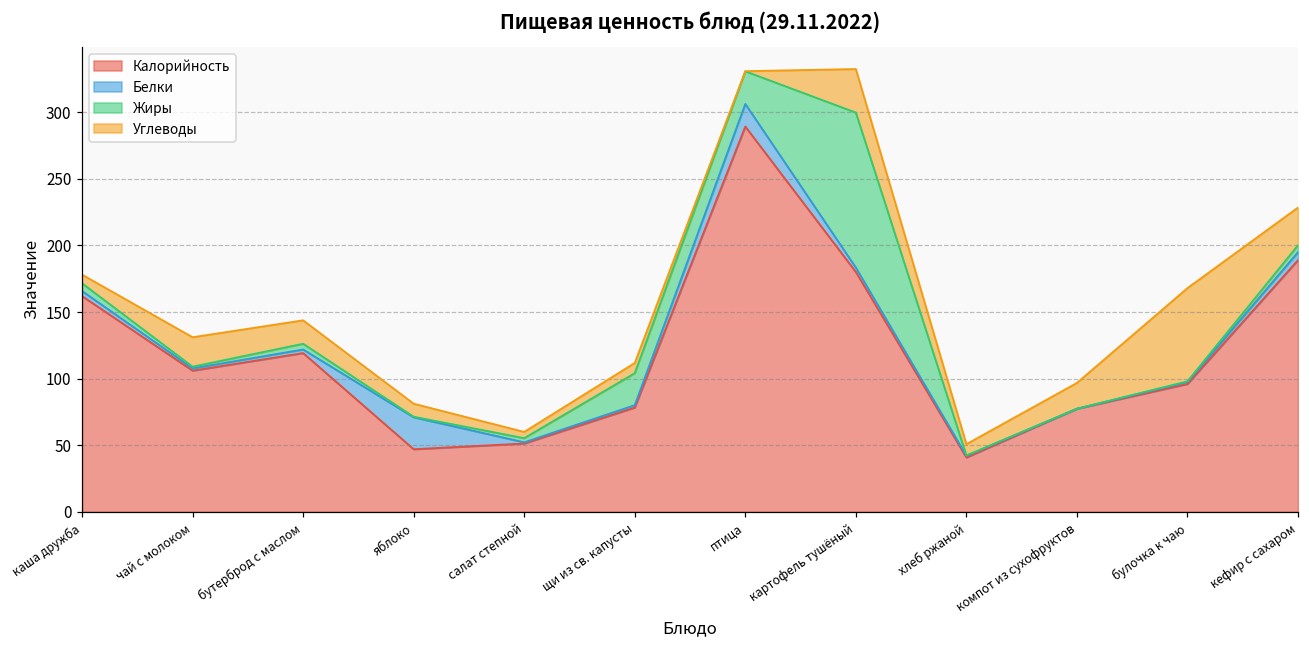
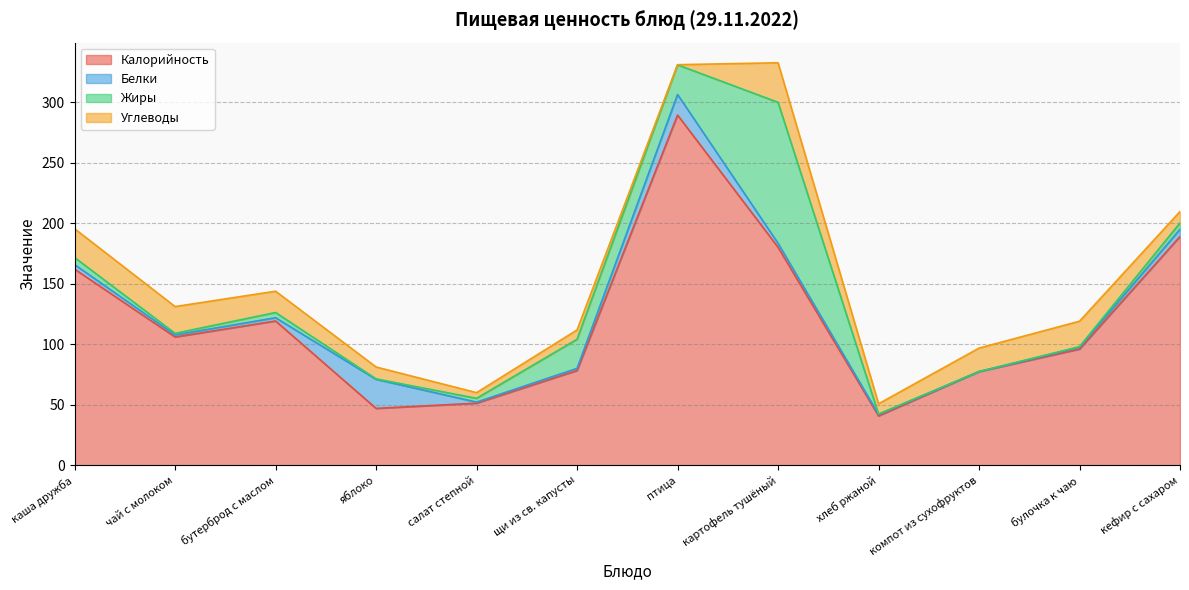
  {
    "Калорийность": {
      "каша дружба": 162,
      "бутерброд с маслом": 119,
      "яблоко": 47,
      "птица": 289,
      "картофель тушёный": 180,
      "кефир с сахаром": 189
    },
    "Белки": {
      "каша дружба": 4,
      "бутерброд с маслом": 3,
      "птица": 17,
      "картофель тушёный": 3,
      "кефир с сахаром": 6
    },
    "Жиры": {
      "каша дружба": 6,
      "бутерброд с маслом": 4,
      "салат степной": 3,
      "щи из св. капусты": 24,
      "картофель тушёный": 116,
      "кефир с сахаром": 5
    },
    "Углеводы": {
-     "каша дружба": 7,
+     "каша дружба": 24,
      "чай с молоком": 22,
      "бутерброд с маслом": 18,
      "яблоко": 10,
      "салат степной": 5,
      "щи из св. капусты": 8,
      "картофель тушёный": 33,
      "хлеб ржаной": 9,
      "компот из сухофруктов": 19,
-     "булочка к чаю": 70,
-     "кефир с сахаром": 28
+     "булочка к чаю": 21,
+     "кефир с сахаром": 9
    }
  }
